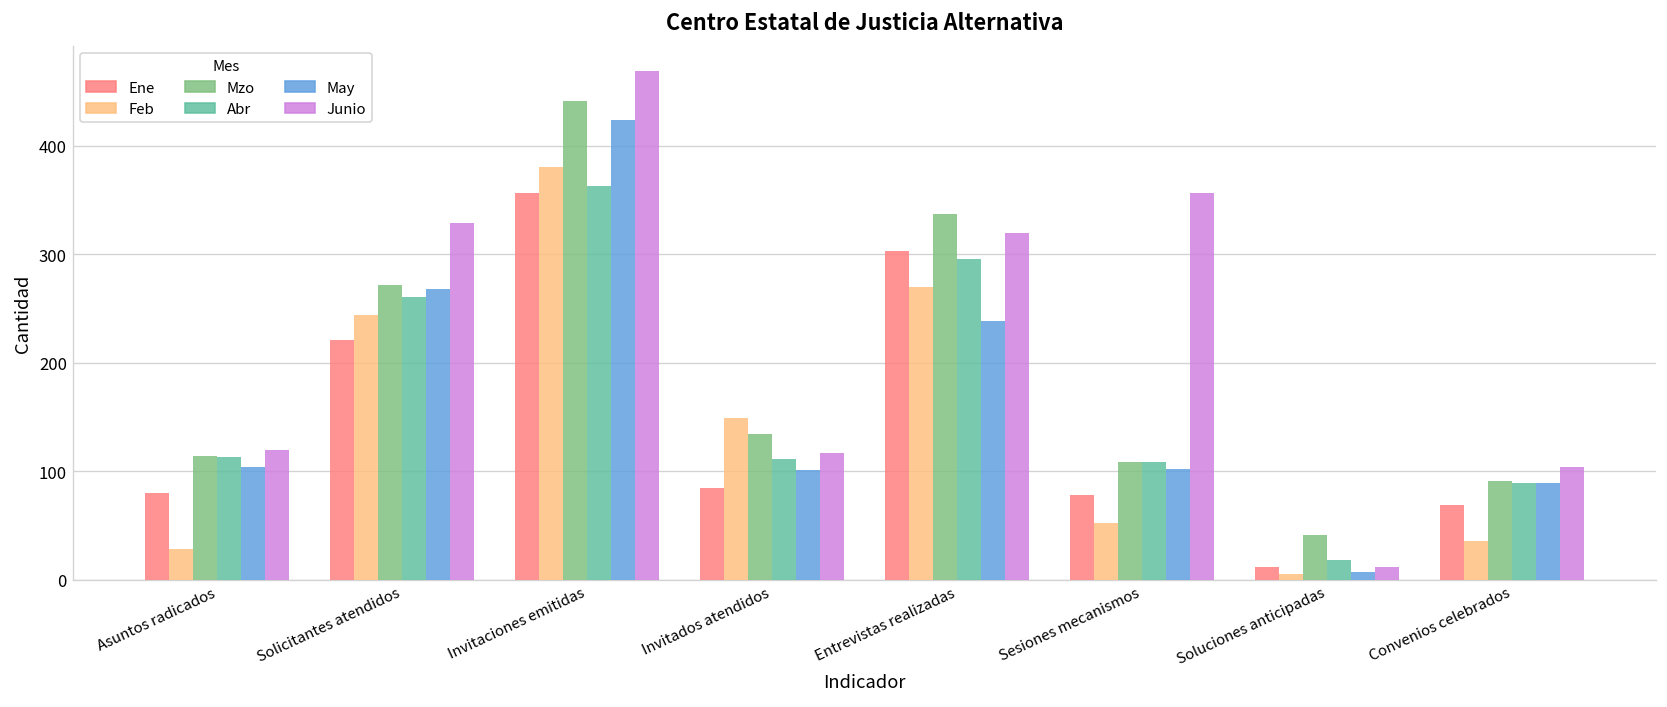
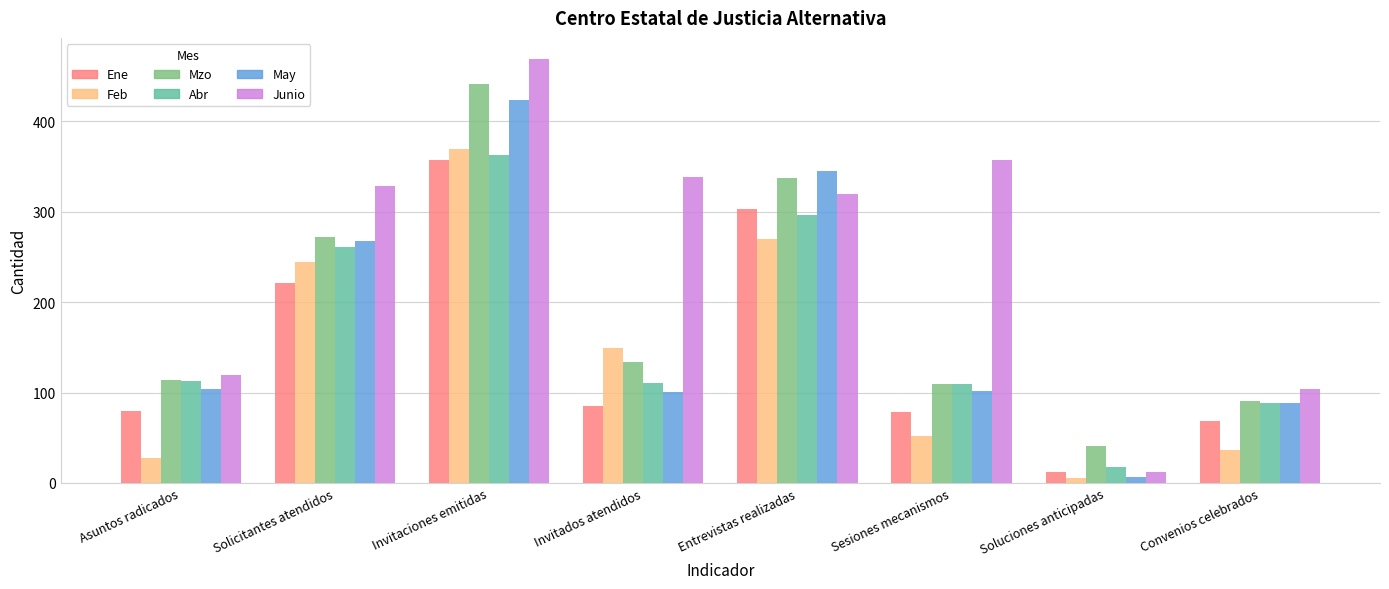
  {
    "Ene": {
      "Asuntos radicados": 80,
      "Solicitantes atendidos": 220,
      "Invitaciones emitidas": 360,
      "Invitados atendidos": 90,
      "Entrevistas realizadas": 300,
      "Sesiones mecanismos": 80,
      "Soluciones anticipadas": 10,
      "Convenios celebrados": 70
    },
    "Feb": {
      "Asuntos radicados": 30,
      "Solicitantes atendidos": 240,
-     "Invitaciones emitidas": 380,
+     "Invitaciones emitidas": 370,
      "Invitados atendidos": 150,
      "Entrevistas realizadas": 270,
      "Sesiones mecanismos": 50,
      "Soluciones anticipadas": 10,
      "Convenios celebrados": 40
    },
    "May": {
      "Asuntos radicados": 100,
      "Solicitantes atendidos": 270,
      "Invitaciones emitidas": 420,
      "Invitados atendidos": 100,
-     "Entrevistas realizadas": 240,
+     "Entrevistas realizadas": 350,
      "Sesiones mecanismos": 100,
      "Soluciones anticipadas": 10,
      "Convenios celebrados": 90
    },
    "Junio": {
      "Asuntos radicados": 120,
      "Solicitantes atendidos": 330,
      "Invitaciones emitidas": 470,
-     "Invitados atendidos": 120,
+     "Invitados atendidos": 340,
      "Entrevistas realizadas": 320,
      "Sesiones mecanismos": 360,
      "Soluciones anticipadas": 10,
      "Convenios celebrados": 100
    }
  }
